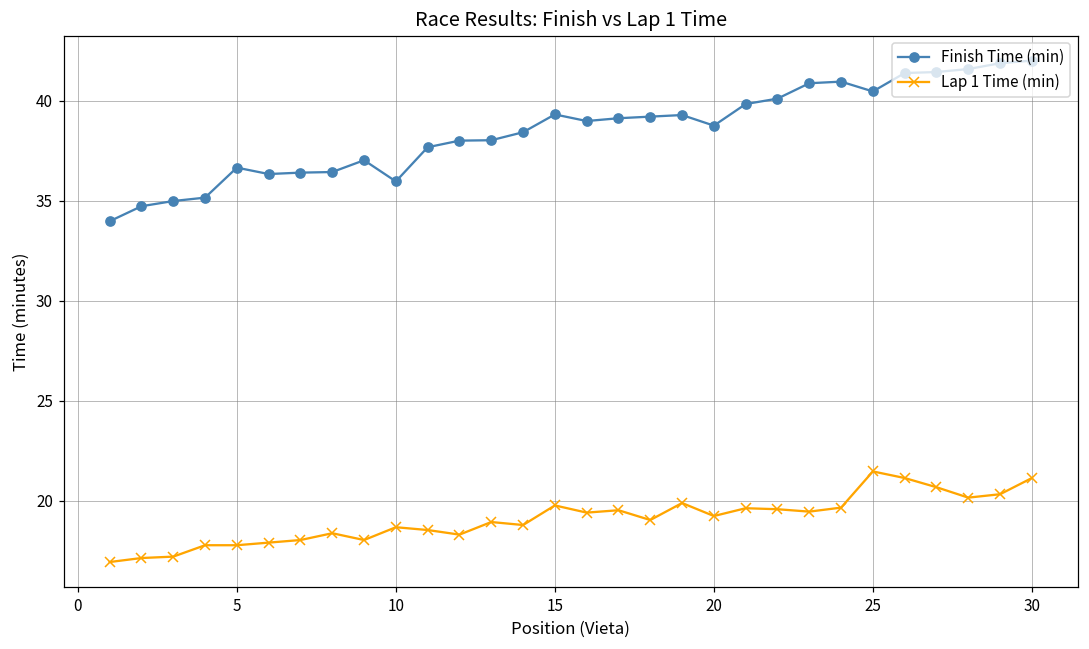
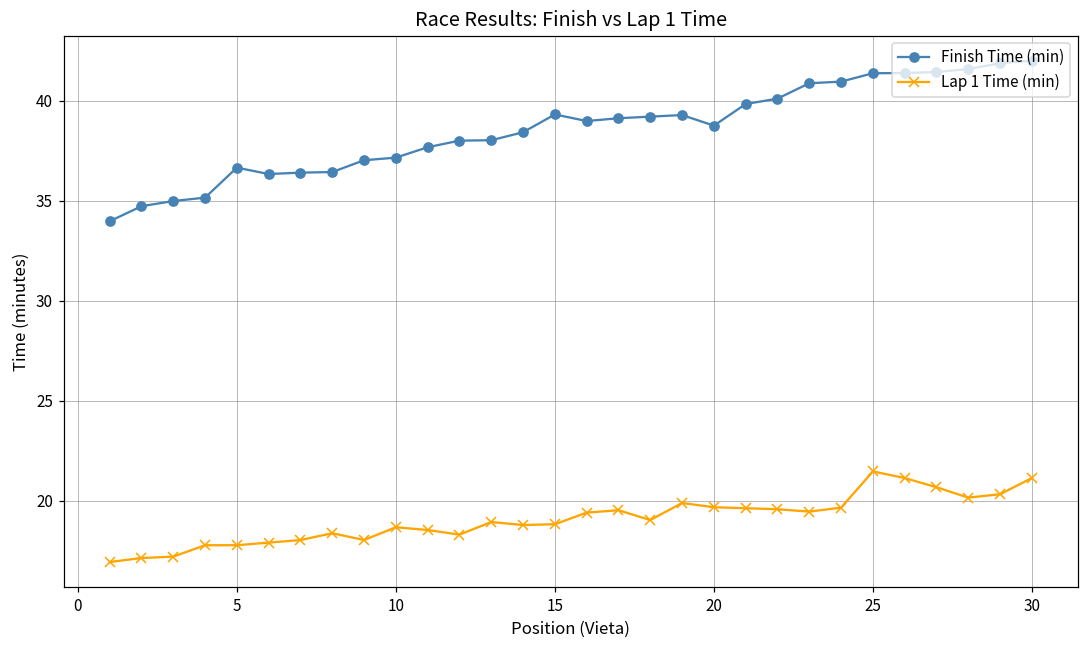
  {
    "Finish Time (min)": {
      "5": 36.7,
-     "10": 36.0,
+     "10": 37.2,
      "15": 39.3,
      "20": 38.8,
-     "25": 40.5
+     "25": 41.4
    },
    "Lap 1 Time (min)": {
      "5": 17.8,
      "10": 18.7,
-     "15": 19.8,
-     "20": 19.2,
+     "15": 18.8,
+     "20": 19.7,
      "25": 21.5,
      "30": 21.1
    }
  }
